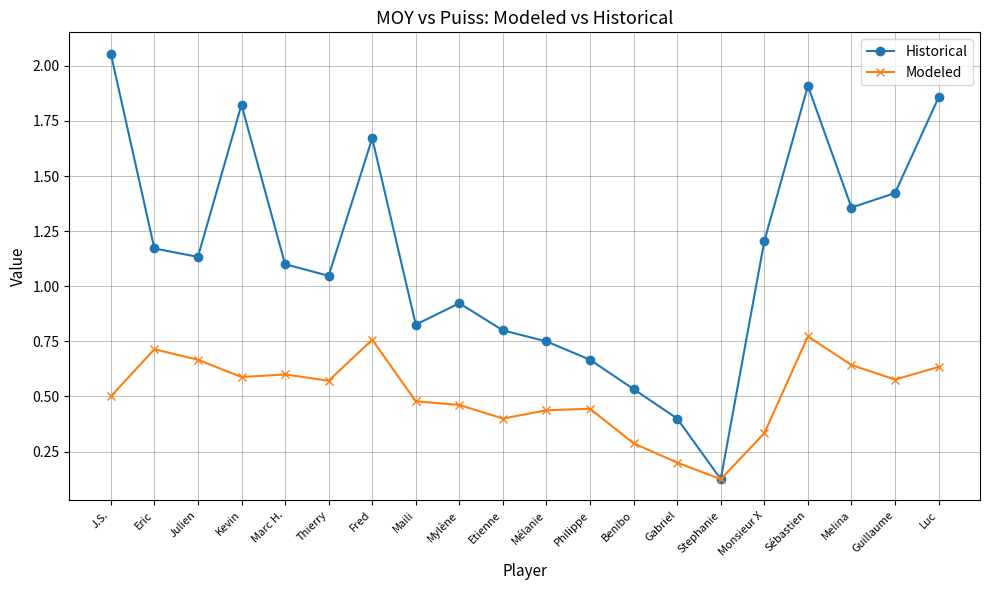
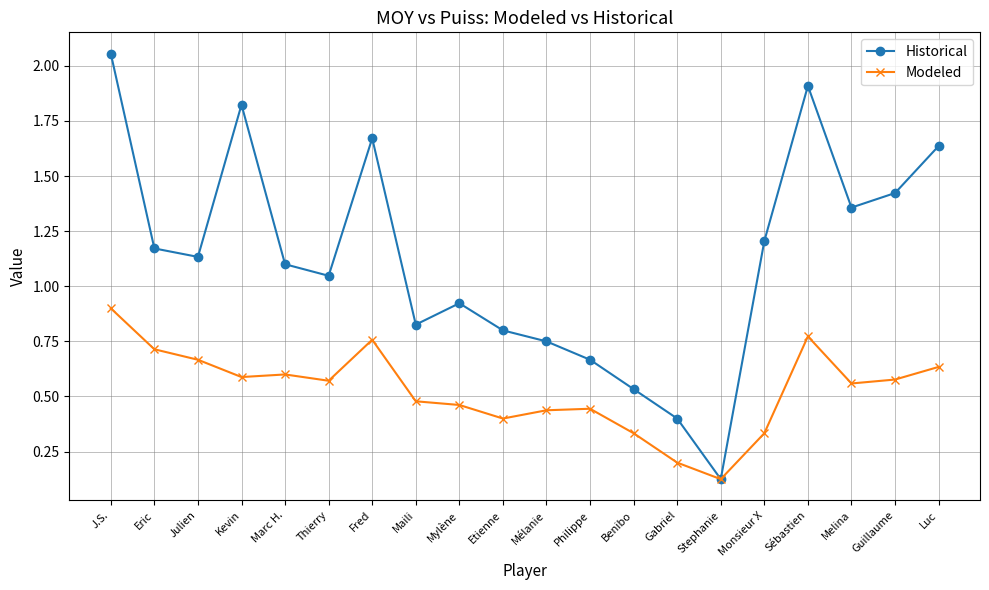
  {
    "Historical": {
      "J.S.": 2.06,
      "Eric": 1.17,
      "Julien": 1.13,
      "Kevin": 1.82,
      "Marc H.": 1.10,
      "Thierry": 1.05,
      "Fred": 1.67,
      "Maili": 0.83,
      "Mylène": 0.92,
      "Etienne": 0.80,
      "Mélanie": 0.75,
      "Philippe": 0.67,
      "Benibo": 0.53,
      "Gabriel": 0.40,
      "Monsieur X": 1.21,
      "Sébastien": 1.91,
      "Melina": 1.36,
      "Guillaume": 1.42,
-     "Luc": 1.86
+     "Luc": 1.64
    },
    "Modeled": {
-     "J.S.": 0.5,
+     "J.S.": 0.9,
      "Eric": 0.71,
      "Julien": 0.67,
      "Kevin": 0.59,
      "Marc H.": 0.60,
      "Thierry": 0.57,
      "Fred": 0.76,
      "Maili": 0.48,
      "Mylène": 0.46,
      "Etienne": 0.40,
      "Mélanie": 0.44,
      "Philippe": 0.44,
-     "Benibo": 0.29,
+     "Benibo": 0.33,
      "Gabriel": 0.20,
      "Monsieur X": 0.33,
      "Sébastien": 0.77,
-     "Melina": 0.64,
+     "Melina": 0.56,
      "Guillaume": 0.58,
      "Luc": 0.63
    }
  }
